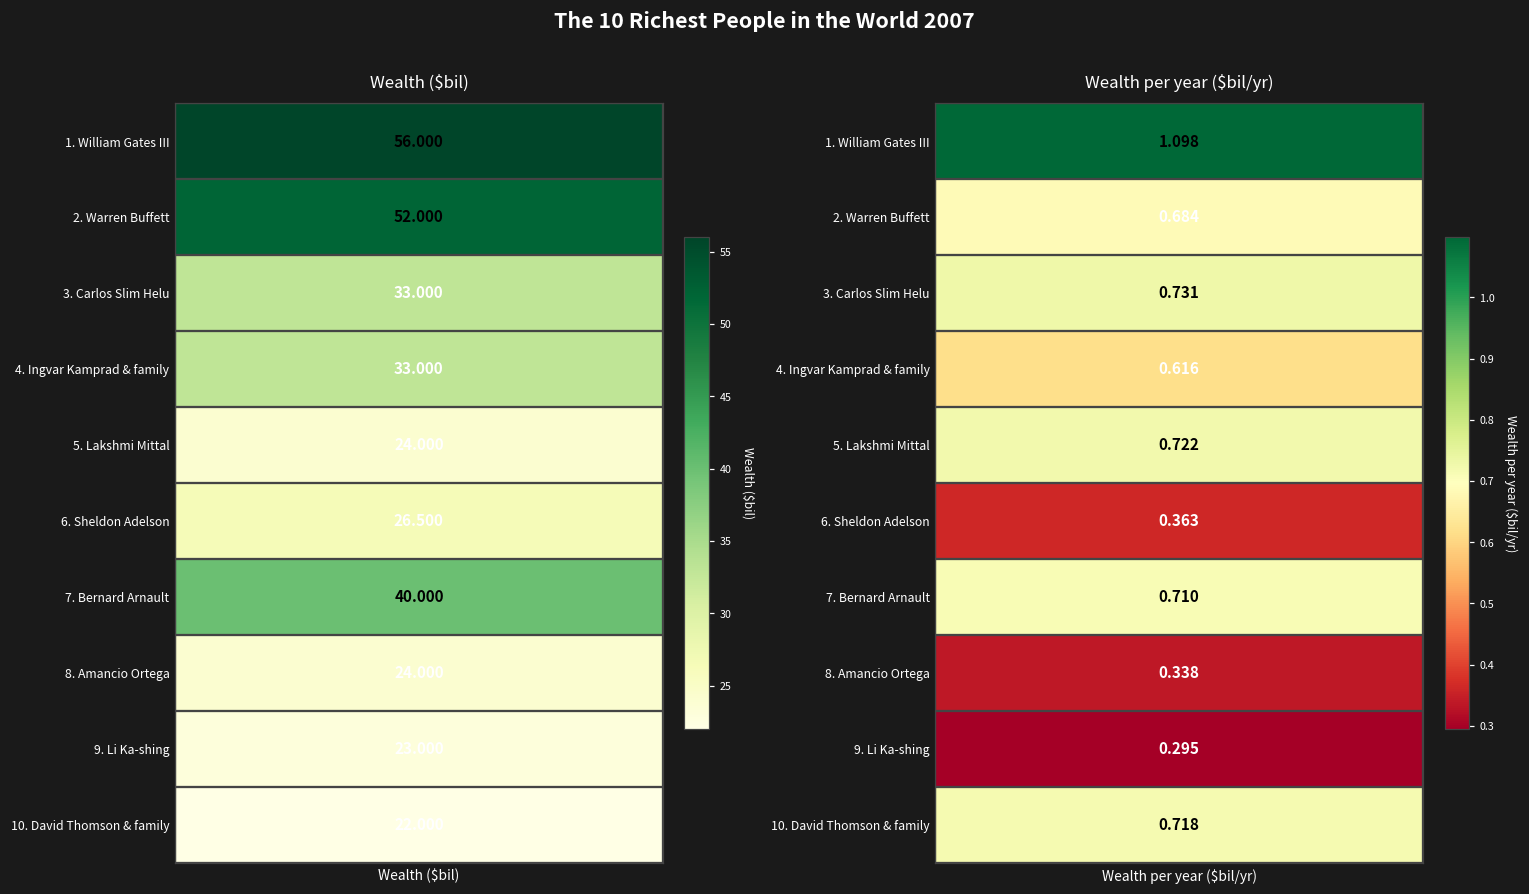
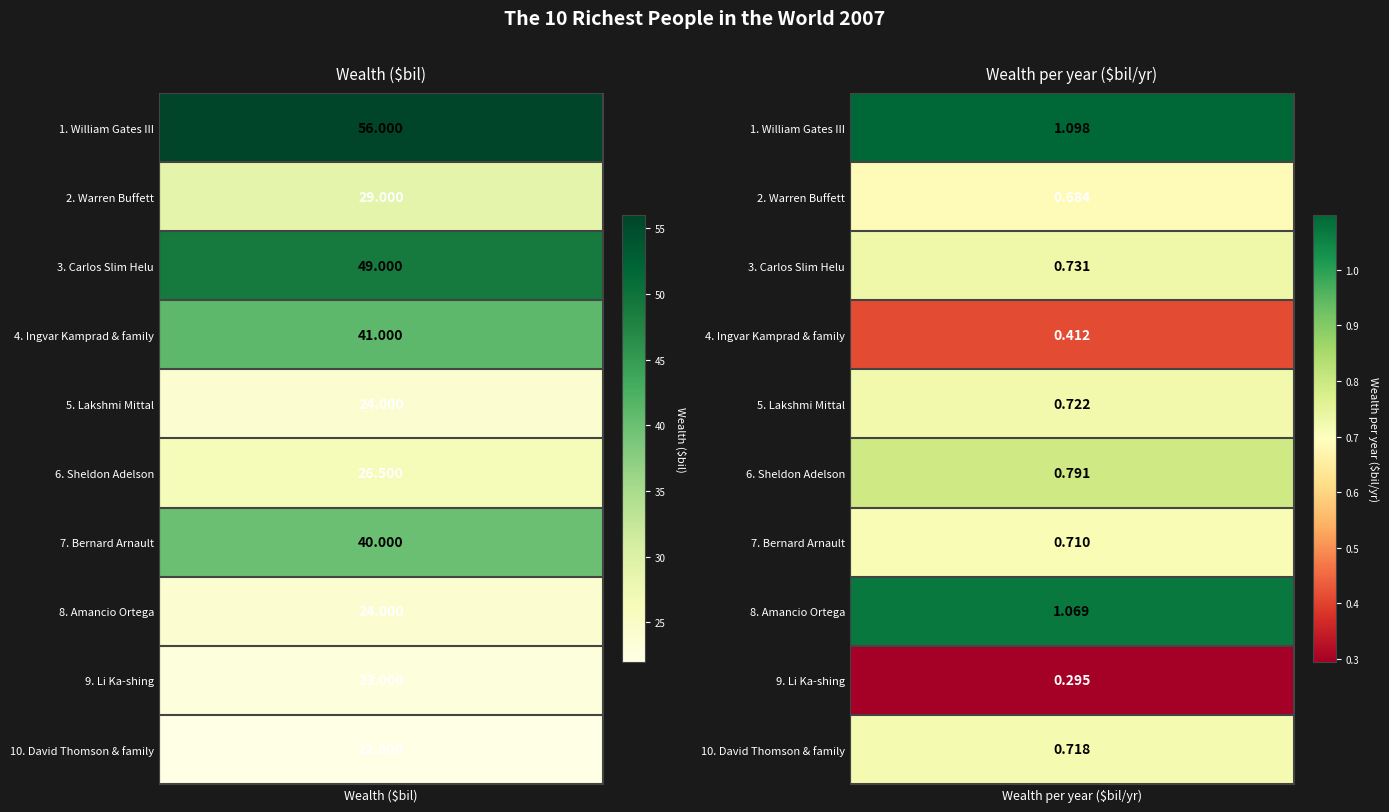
  {
    "Wealth ($bil)": {
      "1. William Gates III": {
        "Wealth ($bil)": 56.000
      },
      "2. Warren Buffett": {
-       "Wealth ($bil)": 52.000
+       "Wealth ($bil)": 29.000
      },
      "3. Carlos Slim Helu": {
-       "Wealth ($bil)": 33.000
+       "Wealth ($bil)": 49.000
      },
      "4. Ingvar Kamprad & family": {
-       "Wealth ($bil)": 33.000
+       "Wealth ($bil)": 41.000
      },
      "6. Sheldon Adelson": {
        "Wealth ($bil)": 26.500
      },
      "7. Bernard Arnault": {
        "Wealth ($bil)": 40.000
      }
    },
    "Wealth per year ($bil/yr)": {
      "1. William Gates III": {
        "Wealth per year ($bil/yr)": 1.098
      },
      "2. Warren Buffett": {
        "Wealth per year ($bil/yr)": 0.684
      },
      "3. Carlos Slim Helu": {
        "Wealth per year ($bil/yr)": 0.731
      },
      "4. Ingvar Kamprad & family": {
-       "Wealth per year ($bil/yr)": 0.616
+       "Wealth per year ($bil/yr)": 0.412
      },
      "5. Lakshmi Mittal": {
        "Wealth per year ($bil/yr)": 0.722
      },
      "6. Sheldon Adelson": {
-       "Wealth per year ($bil/yr)": 0.363
+       "Wealth per year ($bil/yr)": 0.791
      },
      "7. Bernard Arnault": {
        "Wealth per year ($bil/yr)": 0.710
      },
      "8. Amancio Ortega": {
-       "Wealth per year ($bil/yr)": 0.338
+       "Wealth per year ($bil/yr)": 1.069
      },
      "9. Li Ka-shing": {
        "Wealth per year ($bil/yr)": 0.295
      },
      "10. David Thomson & family": {
        "Wealth per year ($bil/yr)": 0.718
      }
    }
  }
